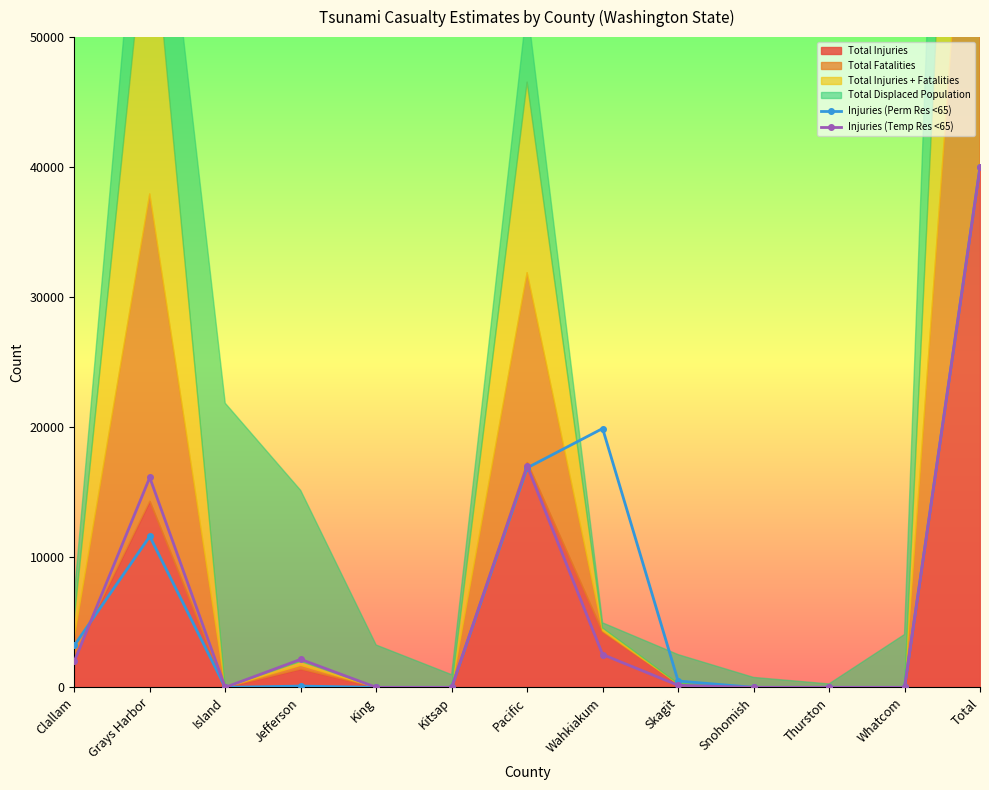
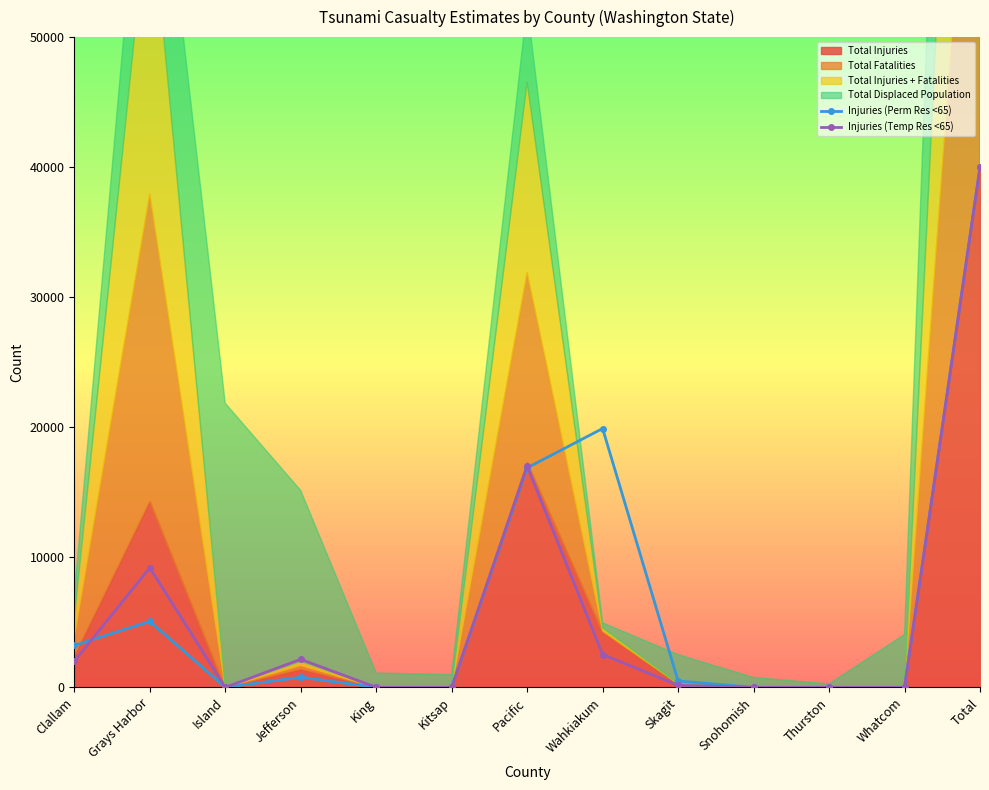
  {
    "Injuries (Perm Res <65)": {
      "Clallam": 3200,
-     "Grays Harbor": 11600,
-     "Jefferson": 100,
+     "Grays Harbor": 5100,
+     "Jefferson": 800,
      "Wahkiakum": 19900,
      "Skagit": 500
    },
    "Injuries (Temp Res <65)": {
      "Clallam": 2000,
-     "Grays Harbor": 16100,
+     "Grays Harbor": 9200,
      "Wahkiakum": 2500
    },
    "Total Injuries + Fatalities": {
      "Clallam": 1400,
      "Pacific": 14700,
      "Wahkiakum": 200
    },
    "Total Displaced Population": {
      "Clallam": 1800,
      "Island": 21800,
      "Jefferson": 13200,
-     "King": 3300,
+     "King": 1100,
      "Kitsap": 1000,
      "Wahkiakum": 400,
      "Skagit": 2200,
      "Snohomish": 800,
      "Thurston": 300,
      "Whatcom": 4100
    }
  }
